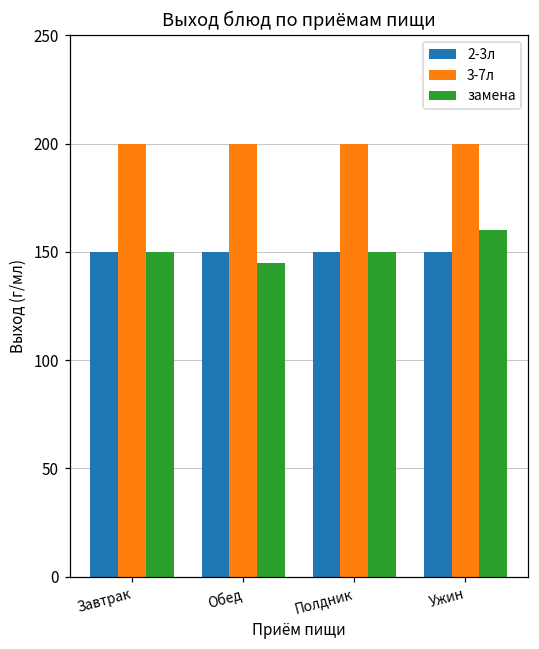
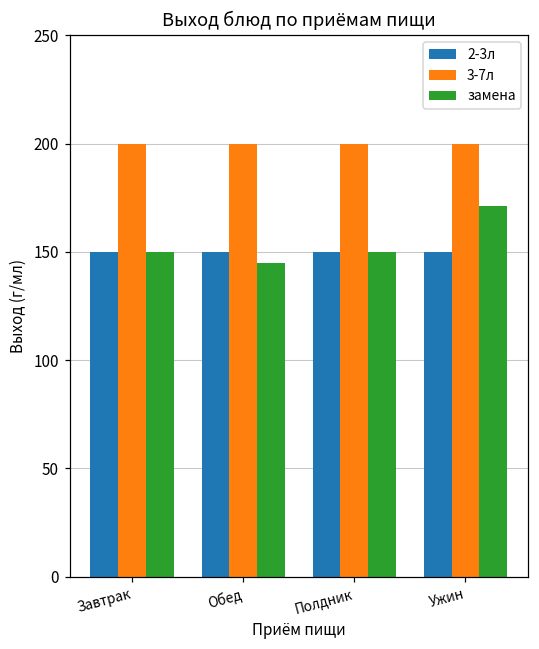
  {
    "2-3л": {
      "Завтрак": 150,
      "Обед": 150,
      "Полдник": 150,
      "Ужин": 150
    },
    "3-7л": {
      "Завтрак": 200,
      "Обед": 200,
      "Полдник": 200,
      "Ужин": 200
    },
    "замена": {
      "Завтрак": 150,
      "Обед": 145,
      "Полдник": 150,
-     "Ужин": 160
+     "Ужин": 171
    }
  }
